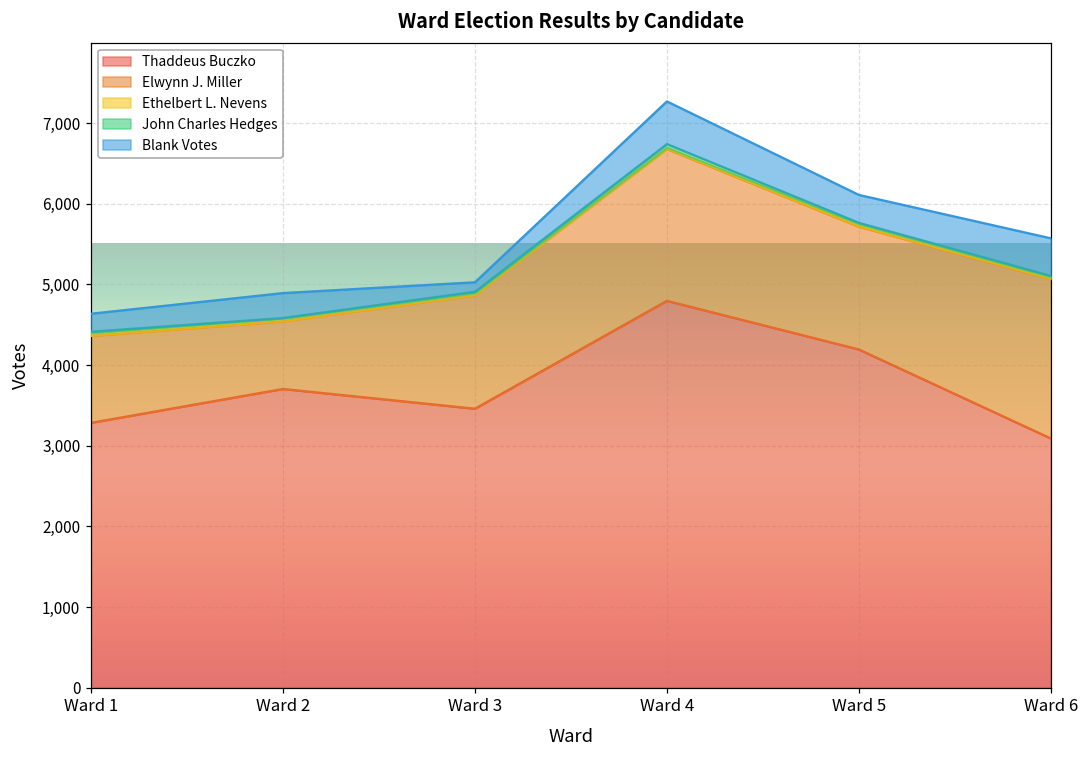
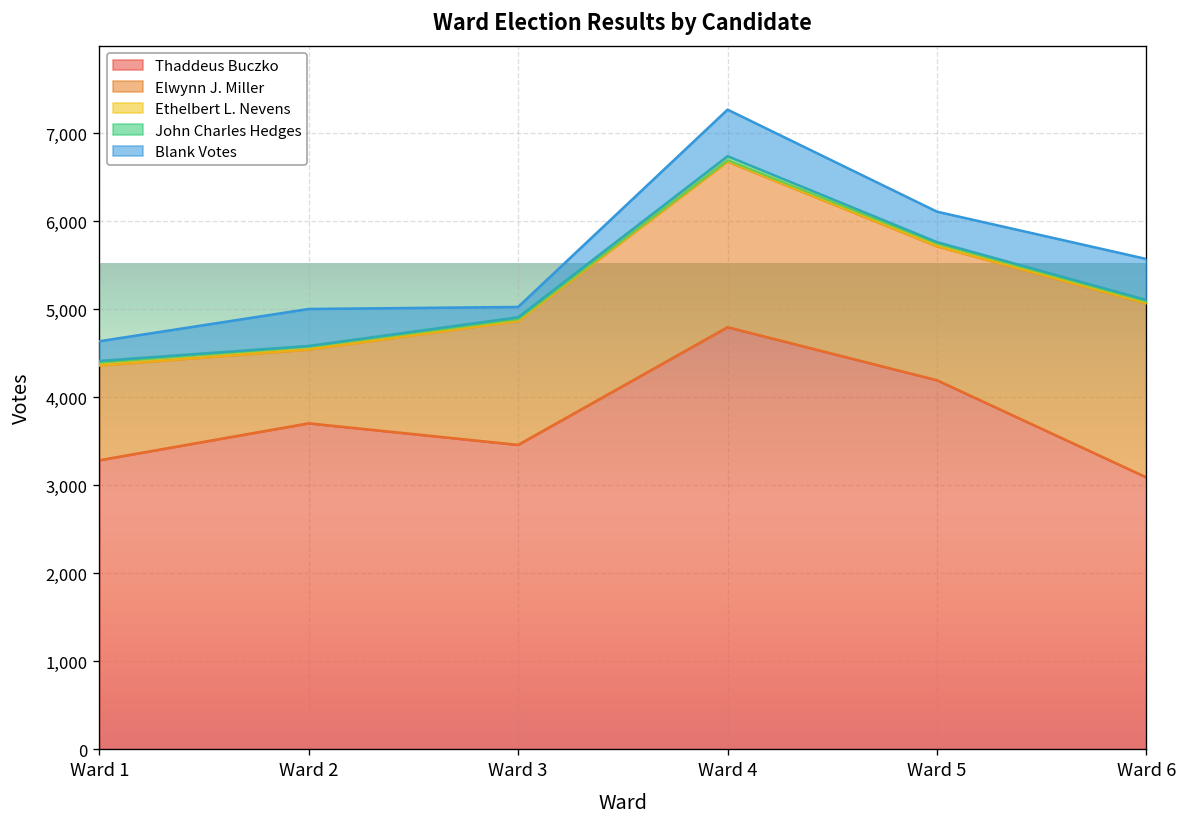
  {
    "John Charles Hedges": {
      "Ward 4": 0
    },
    "Blank Votes": {
      "Ward 1": 200,
-     "Ward 2": 300,
+     "Ward 2": 400,
      "Ward 3": 100,
      "Ward 4": 500,
      "Ward 5": 300,
      "Ward 6": 500
    }
  }
